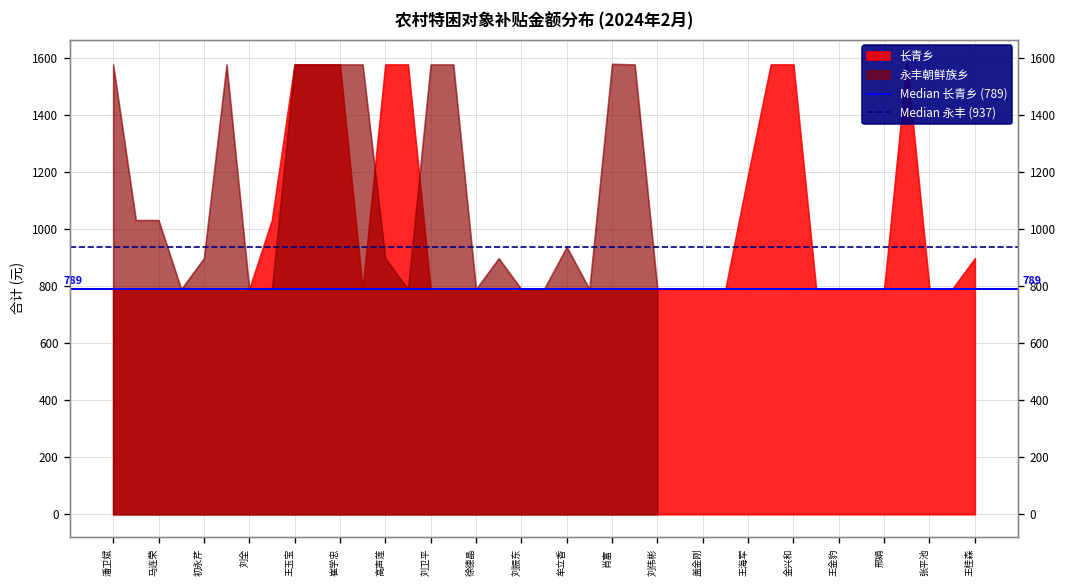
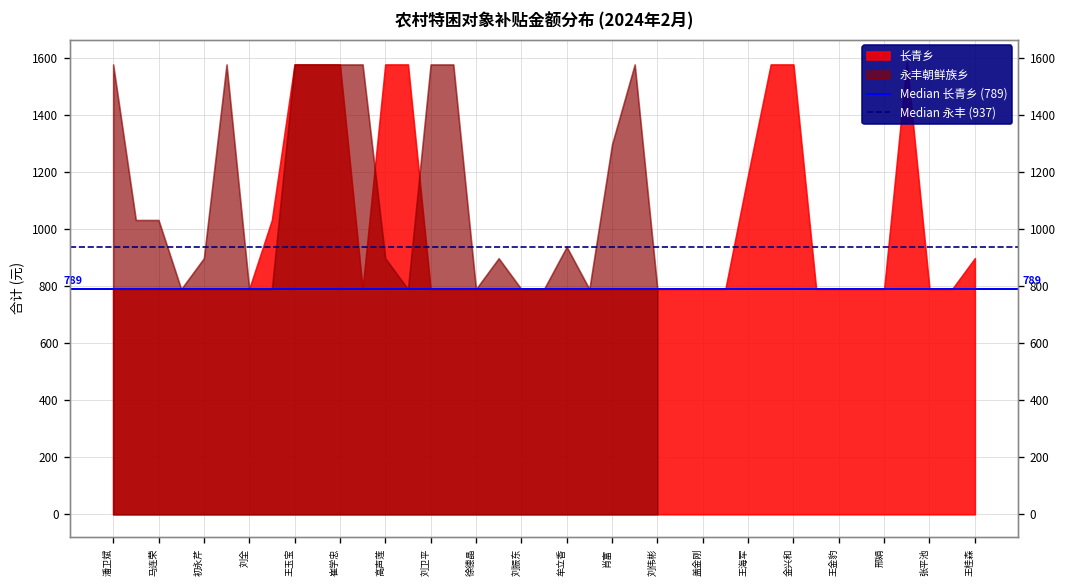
  {
    "长青乡": {
      "马连荣": 790,
      "初永芹": 790,
      "高声莲": 1580,
      "刘卫平": 790,
      "牟立香": 790,
      "肖富": 790,
      "盖金刚": 790,
      "王海军": 1190,
      "金兴和": 1580,
      "王金豹": 790,
      "邢娟": 790,
      "张平池": 790,
      "王桂森": 900
    },
    "永丰朝鲜族乡": {
      "潘卫斌": 1580,
      "马连荣": 1030,
      "初永芹": 900,
      "高声莲": 900,
      "刘卫平": 1580,
      "牟立香": 940,
-     "肖富": 1580
+     "肖富": 1300
    }
  }
